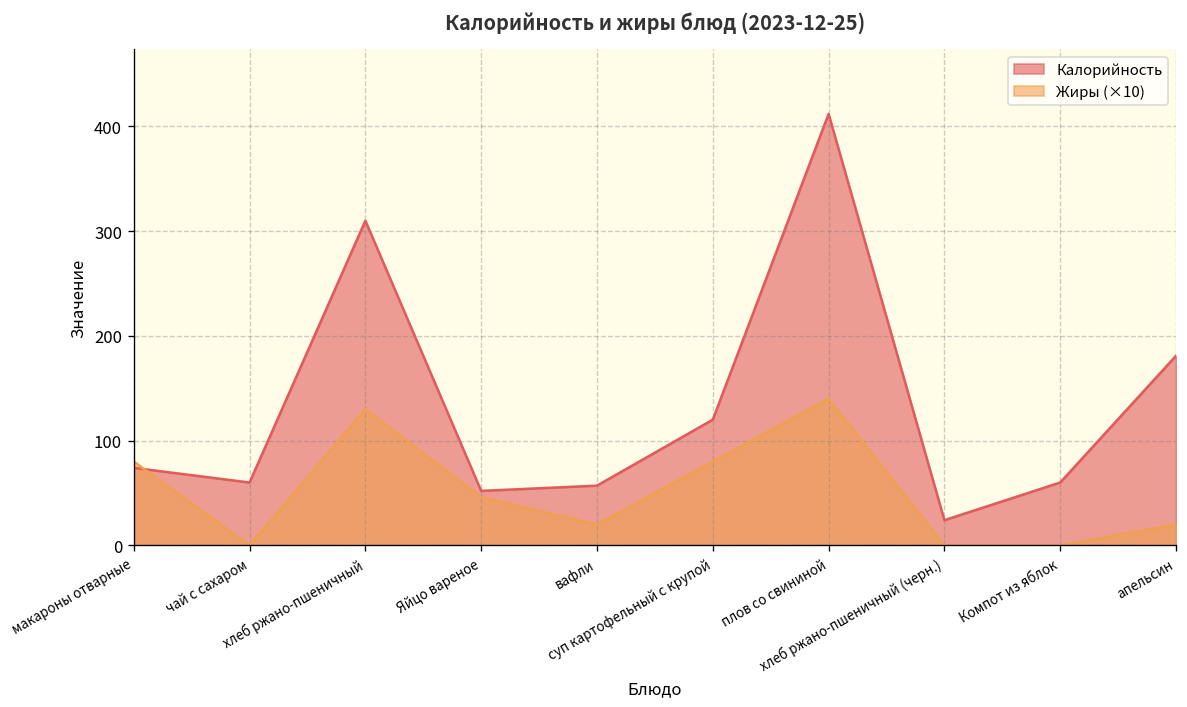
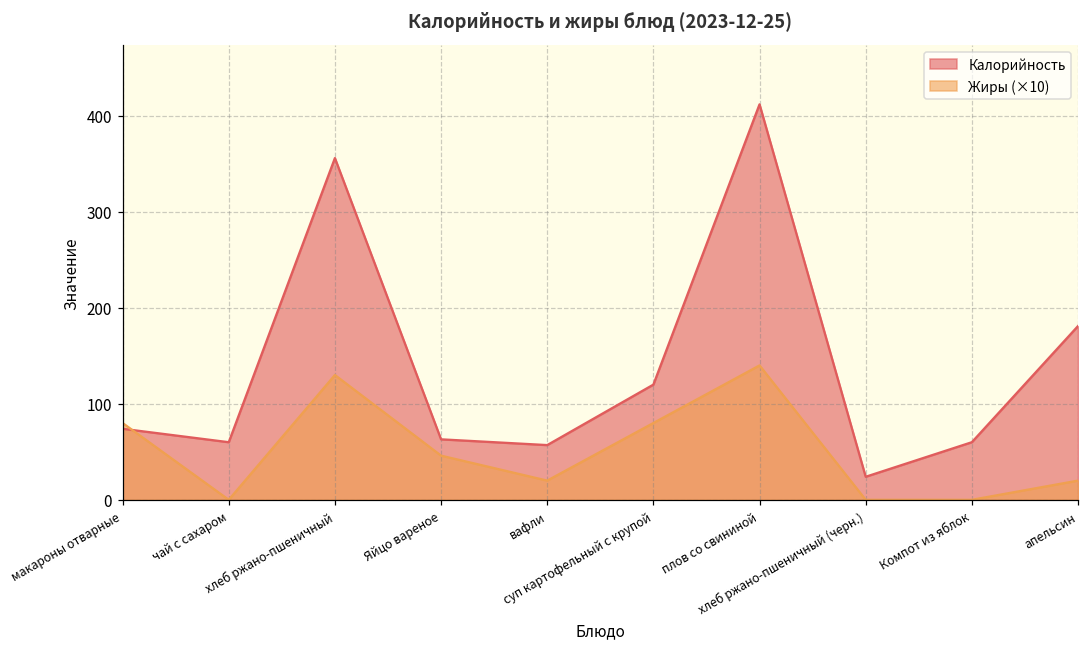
  {
    "Калорийность": {
      "макароны отварные": 70,
      "чай с сахаром": 60,
-     "хлеб ржано-пшеничный": 310,
-     "Яйцо вареное": 50,
+     "хлеб ржано-пшеничный": 360,
+     "Яйцо вареное": 60,
      "вафли": 60,
      "суп картофельный с крупой": 120,
      "плов со свининой": 410,
      "хлеб ржано-пшеничный (черн.)": 20,
      "Компот из яблок": 60,
      "апельсин": 180
    },
    "Жиры (×10)": {
      "макароны отварные": 80,
      "чай с сахаром": 0,
      "хлеб ржано-пшеничный": 130,
      "Яйцо вареное": 50,
      "вафли": 20,
      "суп картофельный с крупой": 80,
      "плов со свининой": 140,
      "хлеб ржано-пшеничный (черн.)": 0,
      "Компот из яблок": 0,
      "апельсин": 20
    }
  }
